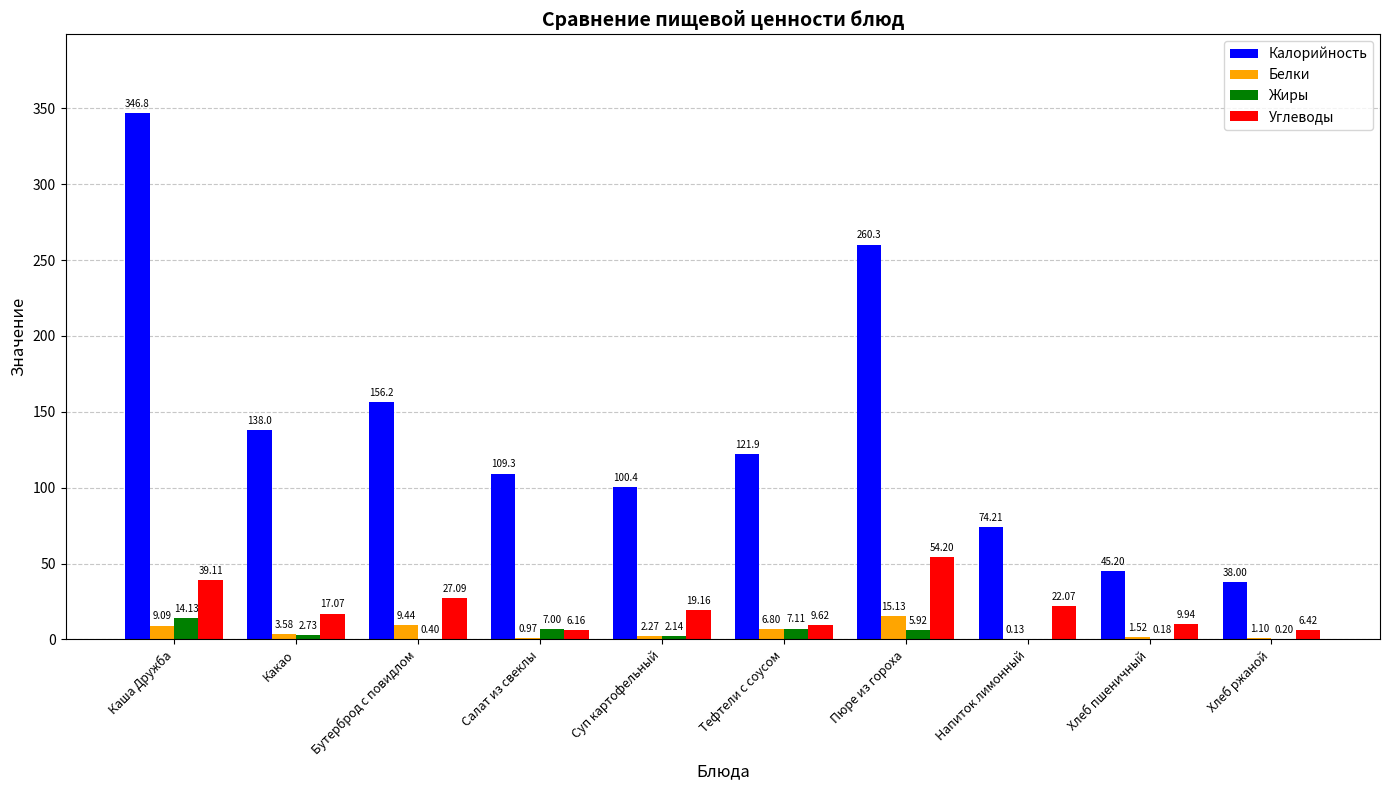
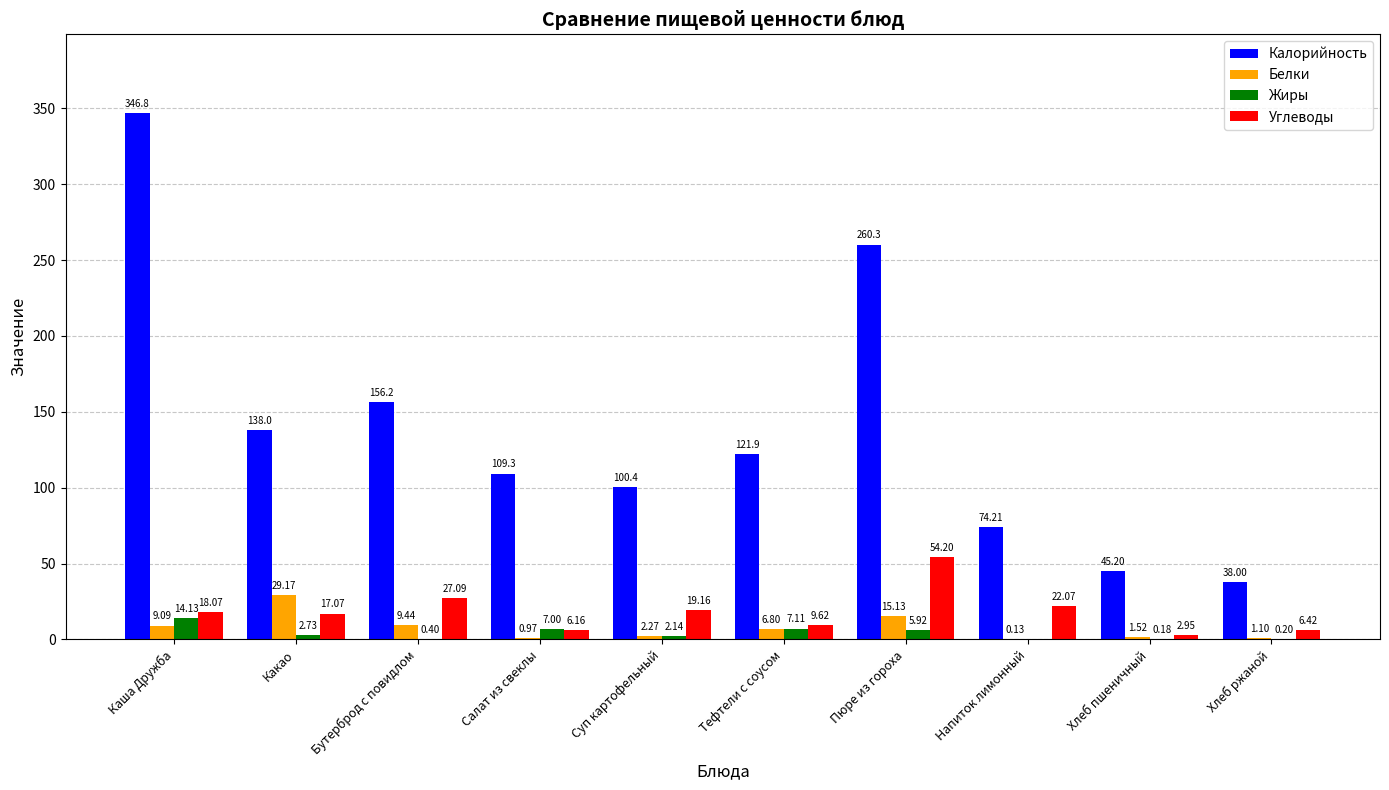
  {
    "Калорийность": {
      "Каша Дружба": 346.8,
      "Какао": 138.0,
      "Бутерброд с повидлом": 156.2,
      "Салат из свеклы": 109.3,
      "Суп картофельный": 100.4,
      "Тефтели с соусом": 121.9,
      "Пюре из гороха": 260.3,
      "Напиток лимонный": 74.21,
      "Хлеб пшеничный": 45.20,
      "Хлеб ржаной": 38.00
    },
    "Белки": {
      "Каша Дружба": 9.09,
-     "Какао": 3.58,
+     "Какао": 29.17,
      "Бутерброд с повидлом": 9.44,
      "Салат из свеклы": 0.97,
      "Суп картофельный": 2.27,
      "Тефтели с соусом": 6.80,
      "Пюре из гороха": 15.13,
      "Напиток лимонный": 0.13,
      "Хлеб пшеничный": 1.52,
      "Хлеб ржаной": 1.10
    },
    "Жиры": {
      "Каша Дружба": 14.13,
      "Какао": 2.73,
      "Бутерброд с повидлом": 0.40,
      "Салат из свеклы": 7.00,
      "Суп картофельный": 2.14,
      "Тефтели с соусом": 7.11,
      "Пюре из гороха": 5.92,
      "Хлеб пшеничный": 0.18,
      "Хлеб ржаной": 0.20
    },
    "Углеводы": {
-     "Каша Дружба": 39.11,
+     "Каша Дружба": 18.07,
      "Какао": 17.07,
      "Бутерброд с повидлом": 27.09,
      "Салат из свеклы": 6.16,
      "Суп картофельный": 19.16,
      "Тефтели с соусом": 9.62,
      "Пюре из гороха": 54.20,
      "Напиток лимонный": 22.07,
-     "Хлеб пшеничный": 9.94,
+     "Хлеб пшеничный": 2.95,
      "Хлеб ржаной": 6.42
    }
  }
